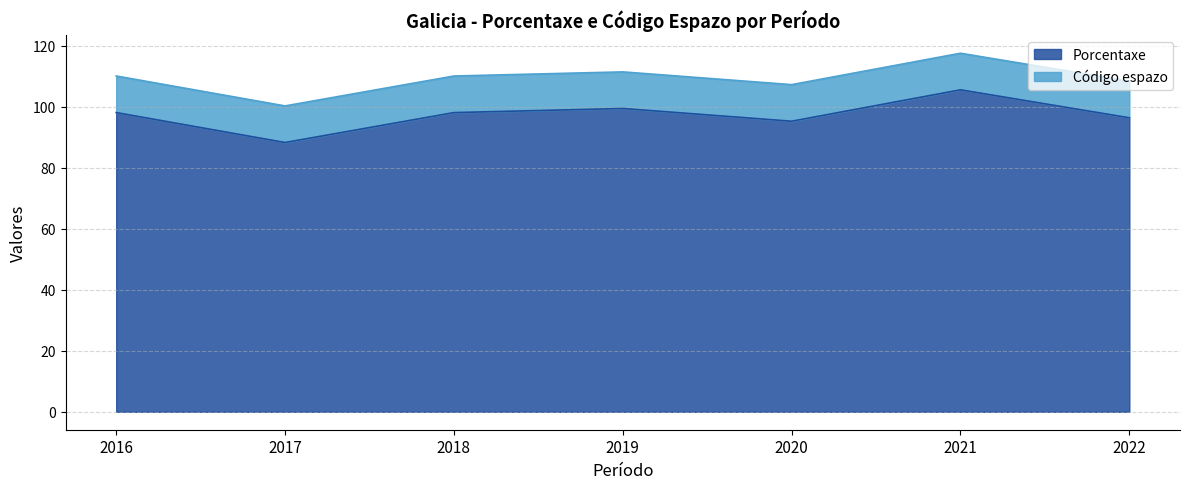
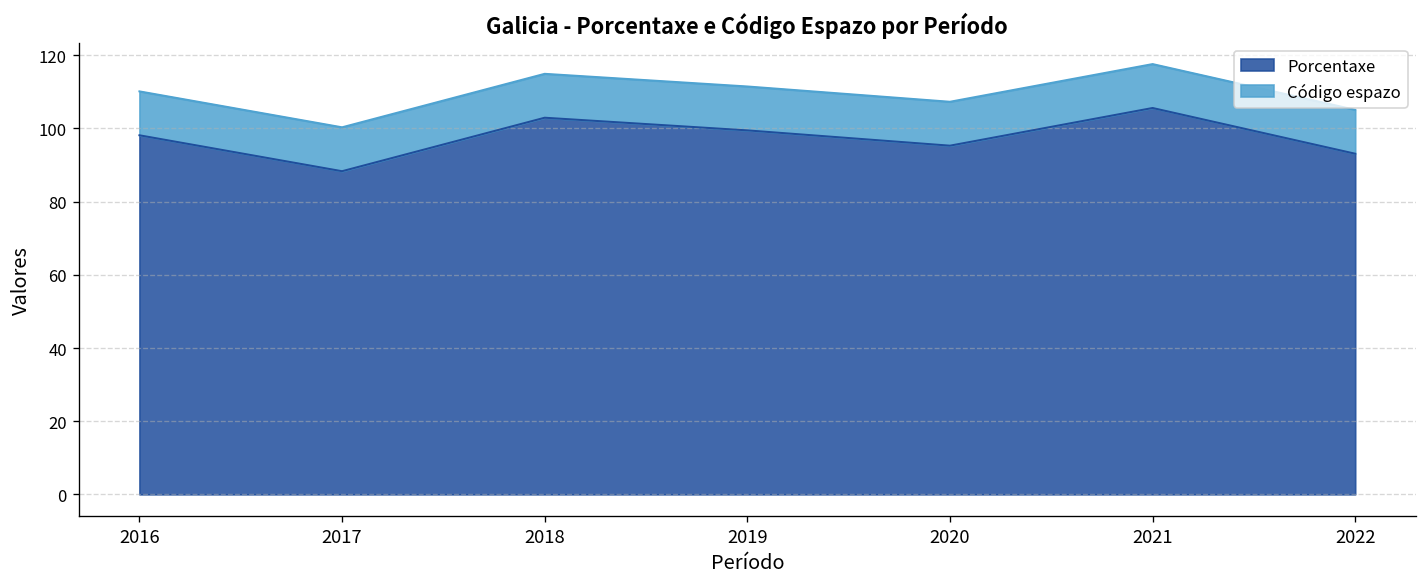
  {
    "Porcentaxe": {
      "2016": 98,
      "2017": 88,
-     "2018": 98,
+     "2018": 103,
      "2019": 99,
      "2020": 95,
      "2021": 106,
-     "2022": 96
+     "2022": 93
    },
    "Código espazo": {
      "2016": 12,
      "2017": 12,
      "2018": 12,
      "2019": 12,
      "2020": 12,
      "2021": 12
    }
  }
